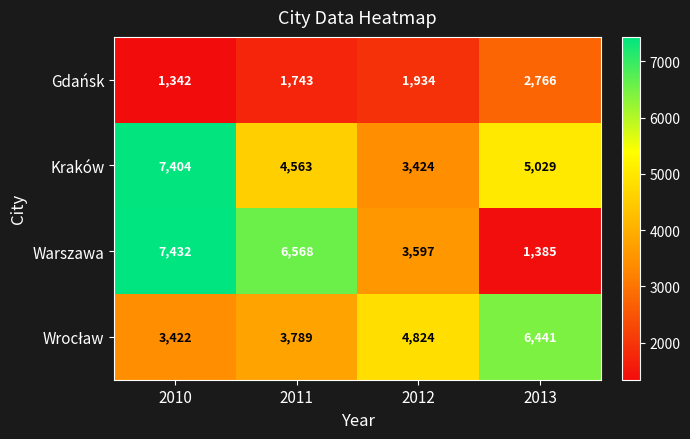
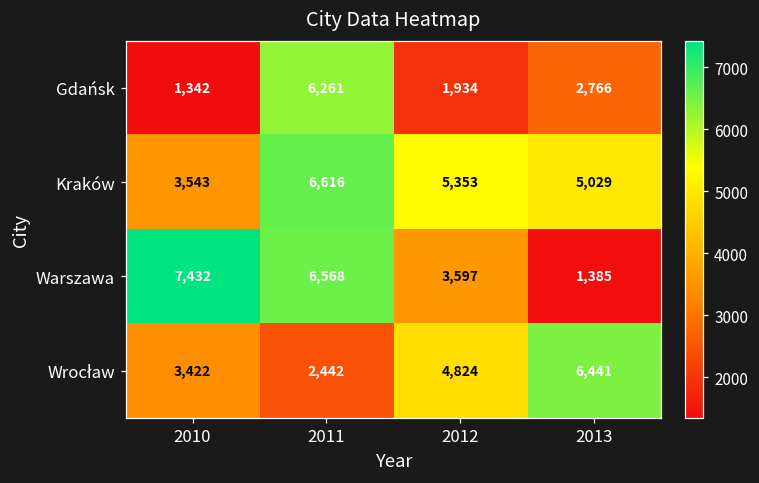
  {
    "Gdańsk": {
      "2010": "1,342",
-     "2011": "1,743",
+     "2011": "6,261",
      "2012": "1,934",
      "2013": "2,766"
    },
    "Kraków": {
-     "2010": "7,404",
-     "2011": "4,563",
-     "2012": "3,424",
+     "2010": "3,543",
+     "2011": "6,616",
+     "2012": "5,353",
      "2013": "5,029"
    },
    "Warszawa": {
      "2010": "7,432",
      "2011": "6,568",
      "2012": "3,597",
      "2013": "1,385"
    },
    "Wrocław": {
      "2010": "3,422",
-     "2011": "3,789",
+     "2011": "2,442",
      "2012": "4,824",
      "2013": "6,441"
    }
  }
